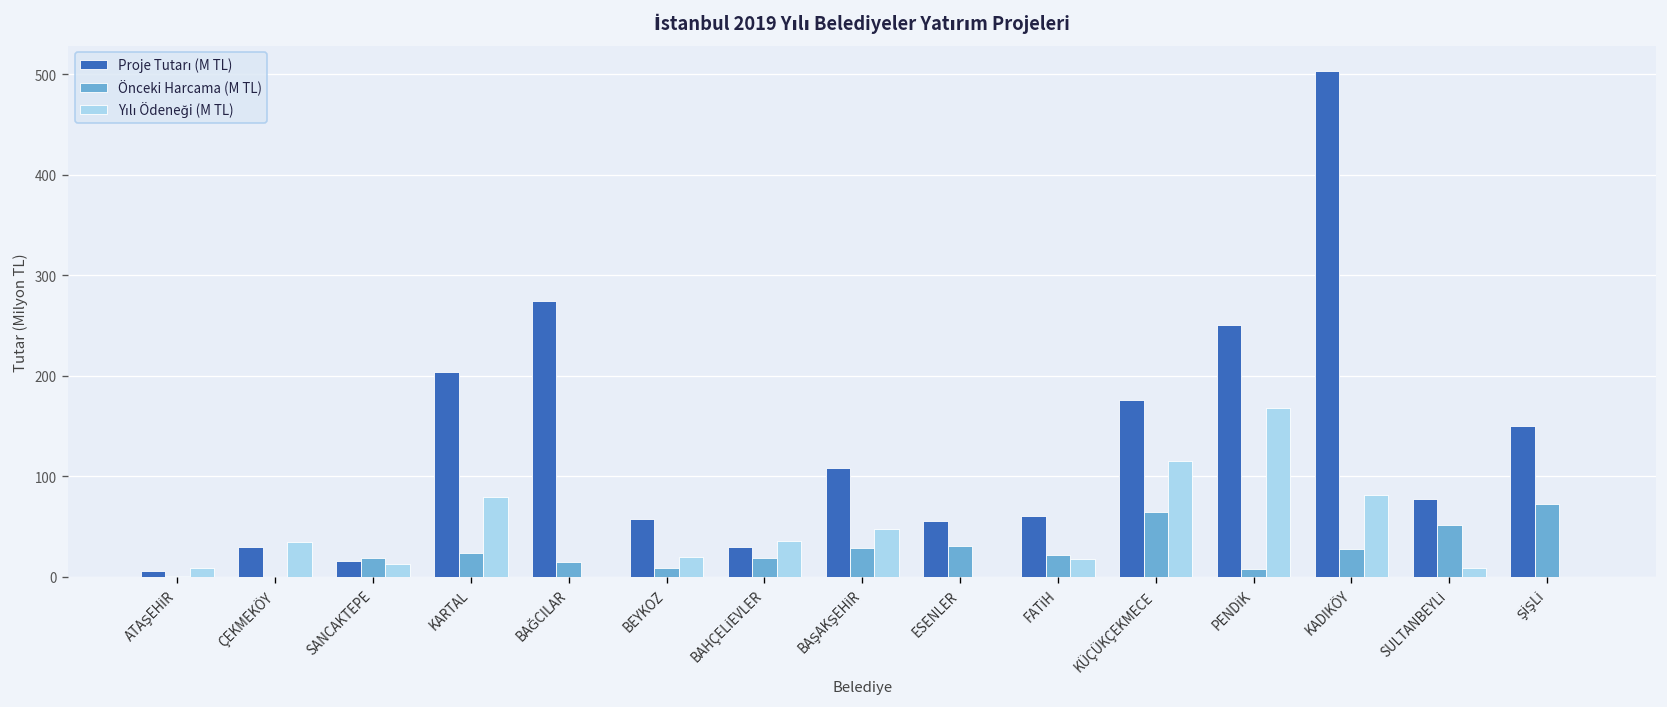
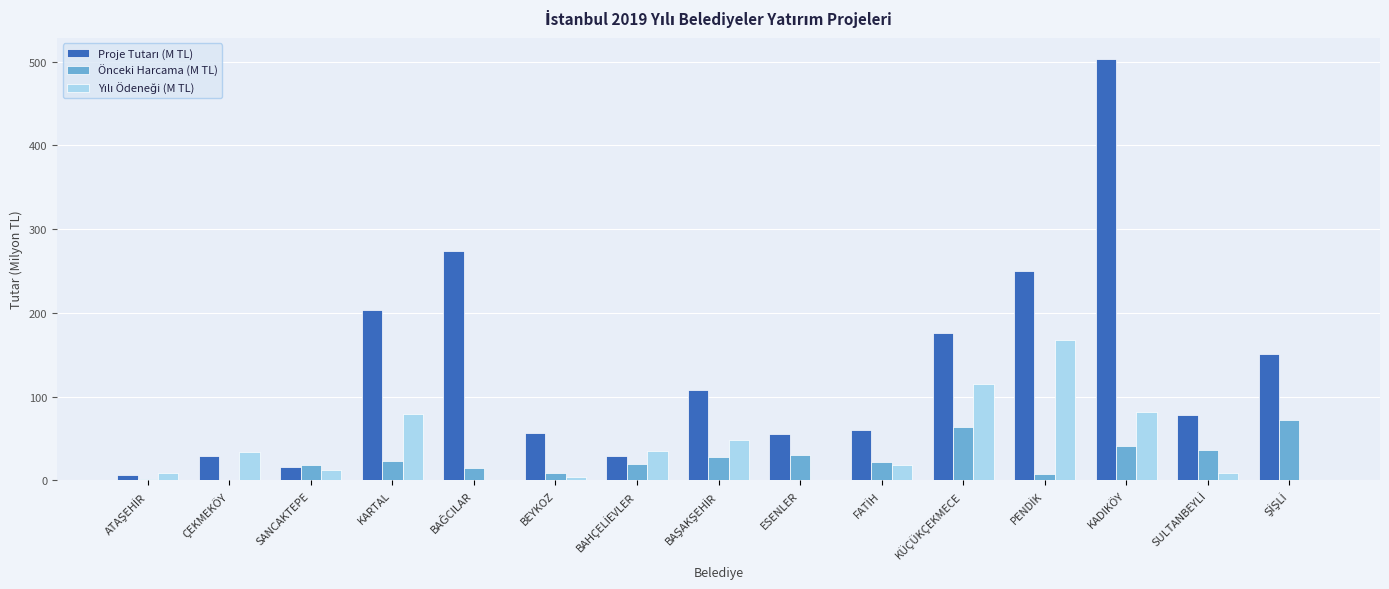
  {
    "Proje Tutarı (M TL)": {
      "ATAŞEHİR": 10,
      "ÇEKMEKÖY": 30,
      "SANCAKTEPE": 20,
      "KARTAL": 200,
      "BAĞCILAR": 270,
      "BEYKOZ": 60,
      "BAHÇELİEVLER": 30,
      "BAŞAKŞEHİR": 110,
      "ESENLER": 60,
      "FATİH": 60,
      "KÜÇÜKÇEKMECE": 180,
      "PENDİK": 250,
      "KADIKÖY": 500,
      "SULTANBEYLİ": 80,
      "ŞİŞLİ": 150
    },
    "Önceki Harcama (M TL)": {
      "ÇEKMEKÖY": 0,
      "SANCAKTEPE": 20,
      "KARTAL": 20,
      "BAĞCILAR": 10,
      "BEYKOZ": 10,
      "BAHÇELİEVLER": 20,
      "BAŞAKŞEHİR": 30,
      "ESENLER": 30,
      "FATİH": 20,
      "KÜÇÜKÇEKMECE": 60,
      "PENDİK": 10,
-     "KADIKÖY": 30,
-     "SULTANBEYLİ": 50,
+     "KADIKÖY": 40,
+     "SULTANBEYLİ": 40,
      "ŞİŞLİ": 70
    },
    "Yılı Ödeneği (M TL)": {
      "ATAŞEHİR": 10,
      "ÇEKMEKÖY": 30,
      "SANCAKTEPE": 10,
      "KARTAL": 80,
      "BAĞCILAR": 0,
-     "BEYKOZ": 20,
+     "BEYKOZ": 0,
      "BAHÇELİEVLER": 40,
      "BAŞAKŞEHİR": 50,
      "ESENLER": 0,
      "FATİH": 20,
      "KÜÇÜKÇEKMECE": 120,
      "PENDİK": 170,
      "KADIKÖY": 80,
      "SULTANBEYLİ": 10,
      "ŞİŞLİ": 0
    }
  }
